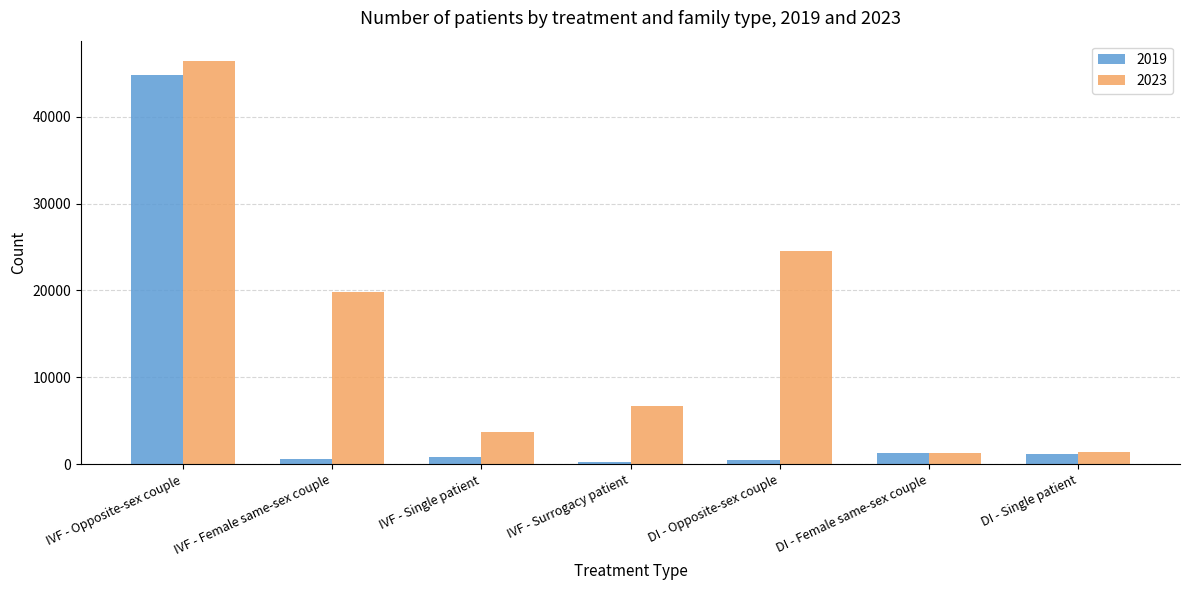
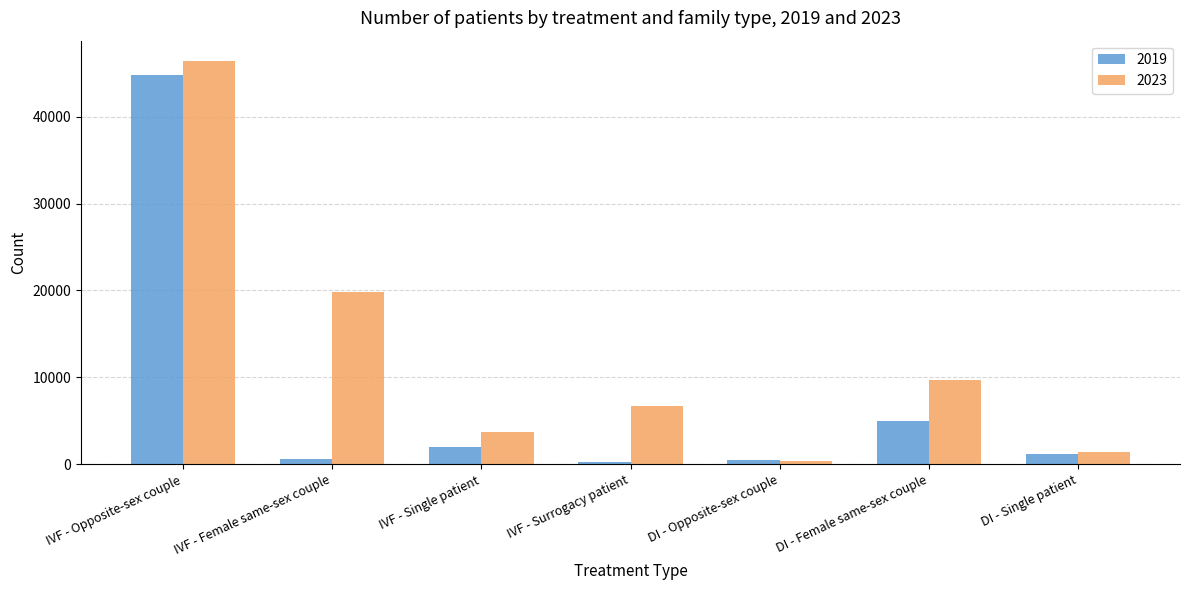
  {
    "2019": {
      "IVF - Opposite-sex couple": 45000,
      "IVF - Female same-sex couple": 1000,
-     "IVF - Single patient": 1000,
+     "IVF - Single patient": 2000,
      "DI - Opposite-sex couple": 1000,
-     "DI - Female same-sex couple": 1000,
+     "DI - Female same-sex couple": 5000,
      "DI - Single patient": 1000
    },
    "2023": {
      "IVF - Opposite-sex couple": 46000,
      "IVF - Female same-sex couple": 20000,
      "IVF - Single patient": 4000,
      "IVF - Surrogacy patient": 7000,
-     "DI - Opposite-sex couple": 25000,
-     "DI - Female same-sex couple": 1000,
+     "DI - Opposite-sex couple": 0,
+     "DI - Female same-sex couple": 10000,
      "DI - Single patient": 1000
    }
  }
